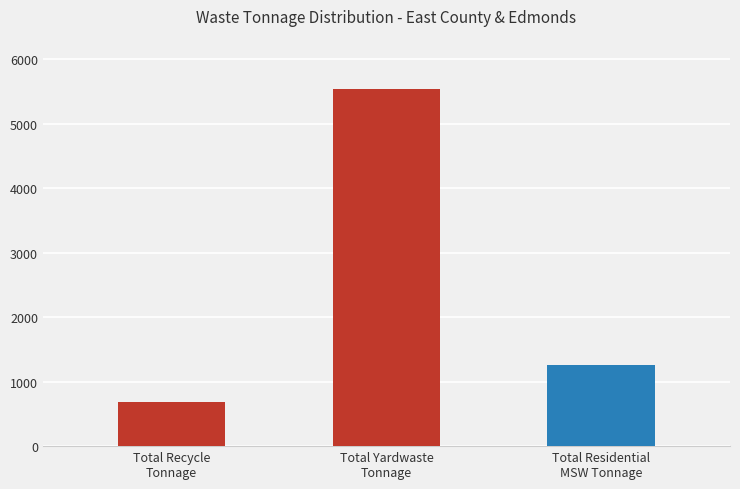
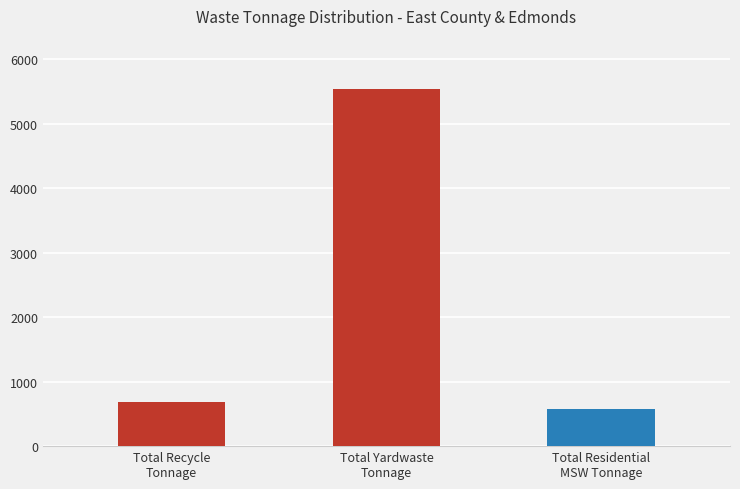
  {
    "Total Recycle Tonnage": 700,
    "Total Yardwaste Tonnage": 5500,
-   "Total Residential MSW Tonnage": 1300
+   "Total Residential MSW Tonnage": 600
  }
